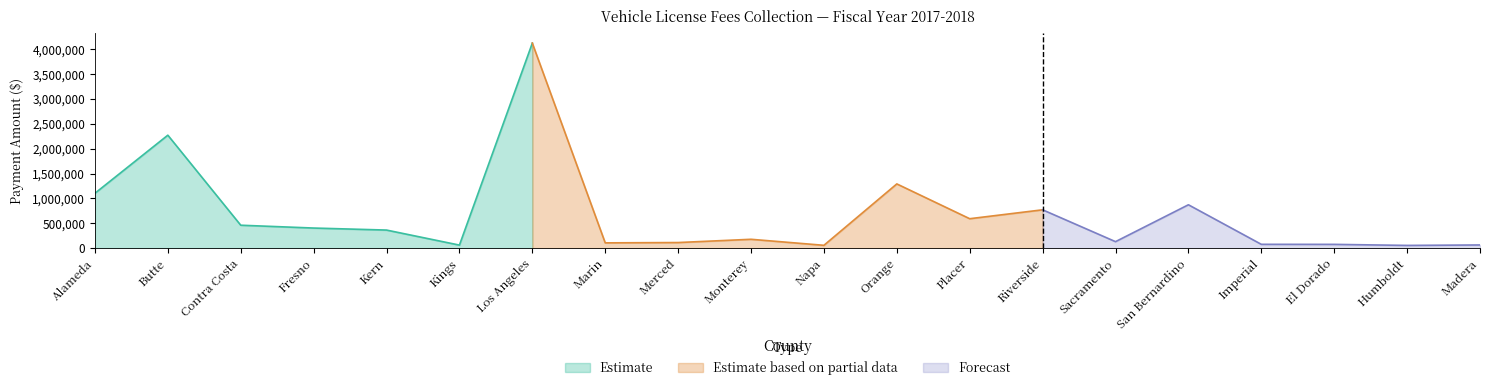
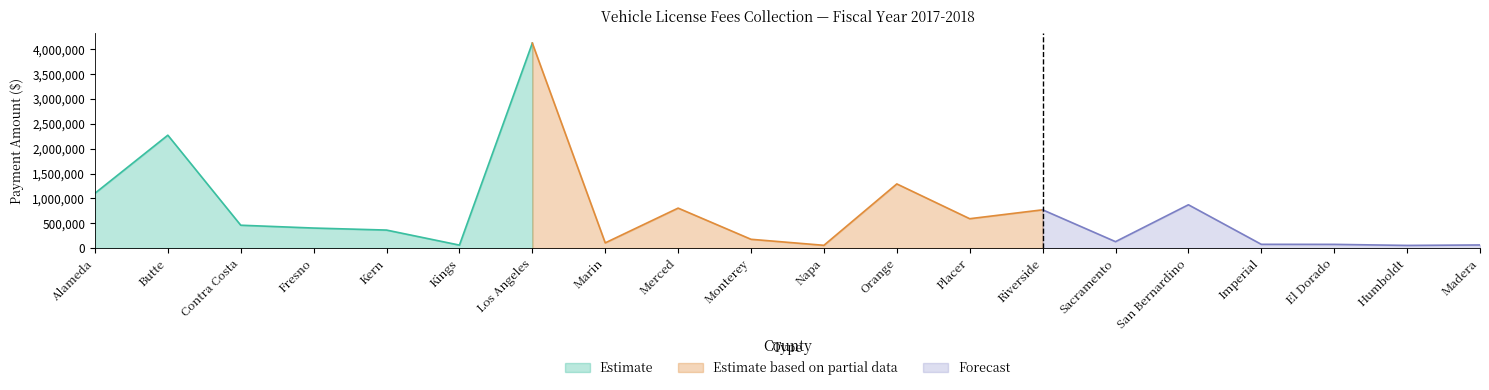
  {
    "Estimate": {
      "Alameda": "1,100,000",
      "Butte": "2,300,000",
      "Contra Costa": "500,000",
      "Fresno": "400,000",
      "Kern": "400,000",
      "Kings": "100,000"
    },
    "Estimate based on partial data": {
      "Marin": "100,000",
-     "Merced": "100,000",
+     "Merced": "800,000",
      "Monterey": "200,000",
      "Napa": "100,000",
      "Orange": "1,300,000",
      "Placer": "600,000"
    },
    "Forecast": {
      "Sacramento": "100,000",
      "San Bernardino": "900,000",
      "Imperial": "100,000",
      "El Dorado": "100,000",
      "Humboldt": "100,000",
      "Madera": "100,000"
    }
  }
